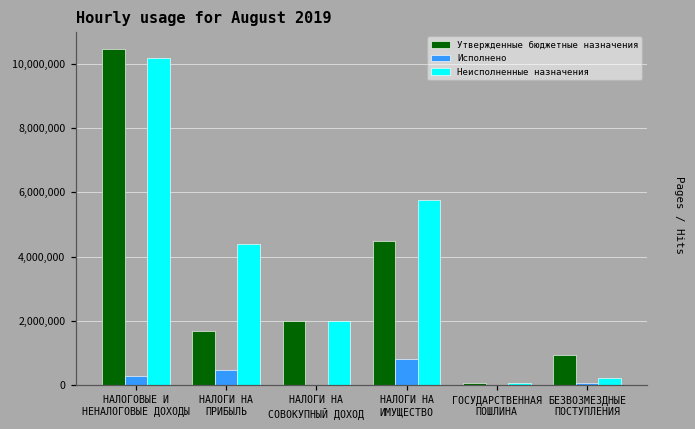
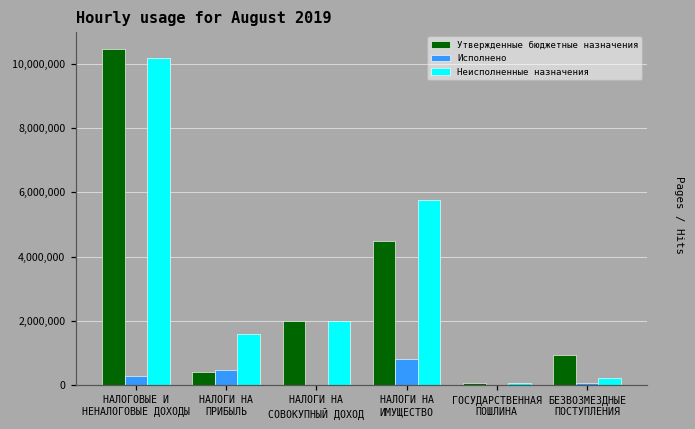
  {
    "Утвержденные бюджетные назначения": {
      "НАЛОГОВЫЕ И НЕНАЛОГОВЫЕ ДОХОДЫ": "10,500,000",
-     "НАЛОГИ НА ПРИБЫЛЬ": "1,700,000",
+     "НАЛОГИ НА ПРИБЫЛЬ": "400,000",
      "НАЛОГИ НА СОВОКУПНЫЙ ДОХОД": "2,000,000",
      "НАЛОГИ НА ИМУЩЕСТВО": "4,500,000",
      "БЕЗВОЗМЕЗДНЫЕ ПОСТУПЛЕНИЯ": "900,000"
    },
    "Исполнено": {
      "НАЛОГОВЫЕ И НЕНАЛОГОВЫЕ ДОХОДЫ": "300,000",
      "НАЛОГИ НА ПРИБЫЛЬ": "500,000",
      "НАЛОГИ НА СОВОКУПНЫЙ ДОХОД": "0",
      "НАЛОГИ НА ИМУЩЕСТВО": "800,000"
    },
    "Неисполненные назначения": {
      "НАЛОГОВЫЕ И НЕНАЛОГОВЫЕ ДОХОДЫ": "10,200,000",
-     "НАЛОГИ НА ПРИБЫЛЬ": "4,400,000",
+     "НАЛОГИ НА ПРИБЫЛЬ": "1,600,000",
      "НАЛОГИ НА СОВОКУПНЫЙ ДОХОД": "2,000,000",
      "НАЛОГИ НА ИМУЩЕСТВО": "5,800,000",
      "БЕЗВОЗМЕЗДНЫЕ ПОСТУПЛЕНИЯ": "200,000"
    }
  }
